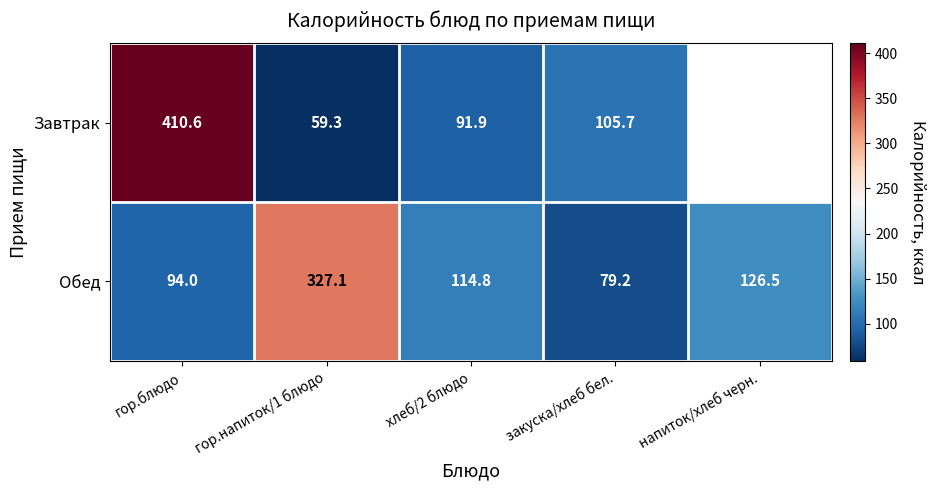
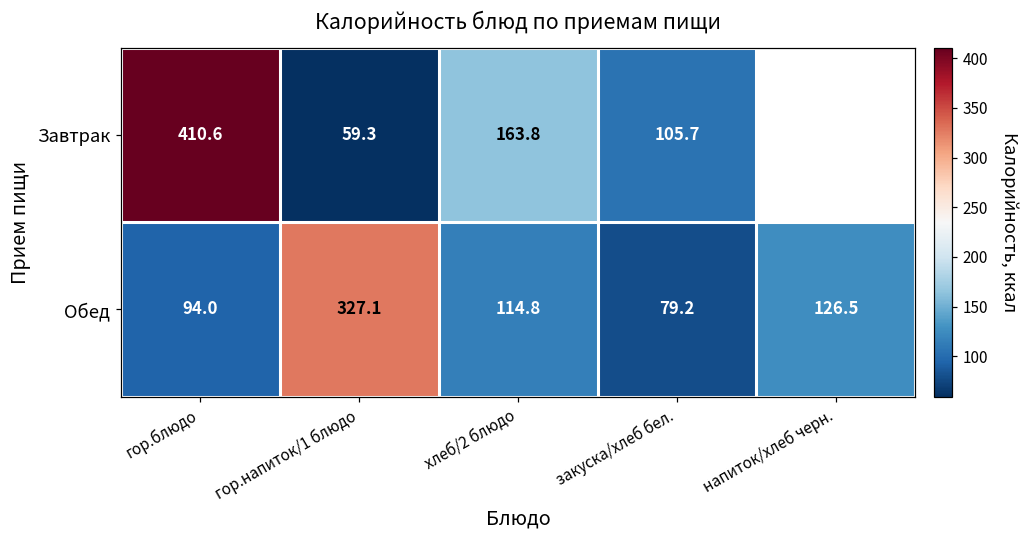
  {
    "Завтрак": {
      "гор.блюдо": 410.6,
      "гор.напиток/1 блюдо": 59.3,
-     "хлеб/2 блюдо": 91.9,
+     "хлеб/2 блюдо": 163.8,
      "закуска/хлеб бел.": 105.7
    },
    "Обед": {
      "гор.блюдо": 94.0,
      "гор.напиток/1 блюдо": 327.1,
      "хлеб/2 блюдо": 114.8,
      "закуска/хлеб бел.": 79.2,
      "напиток/хлеб черн.": 126.5
    }
  }
